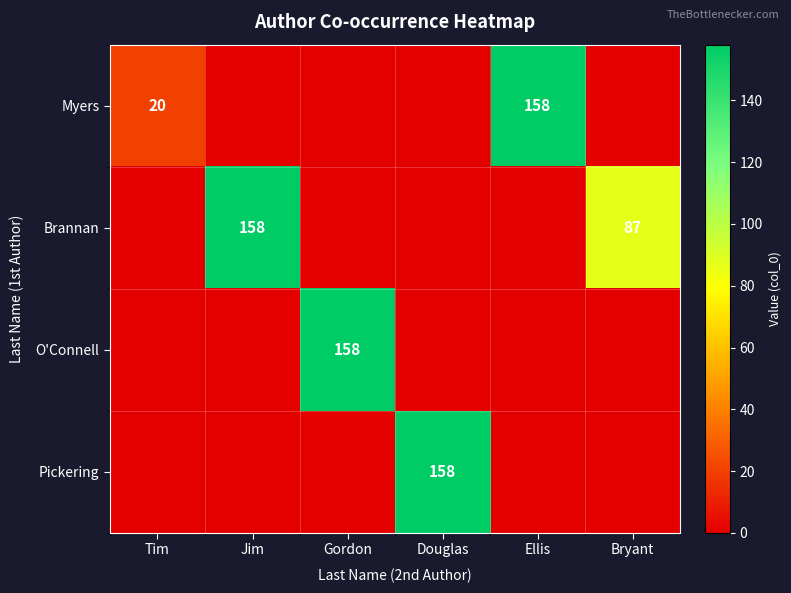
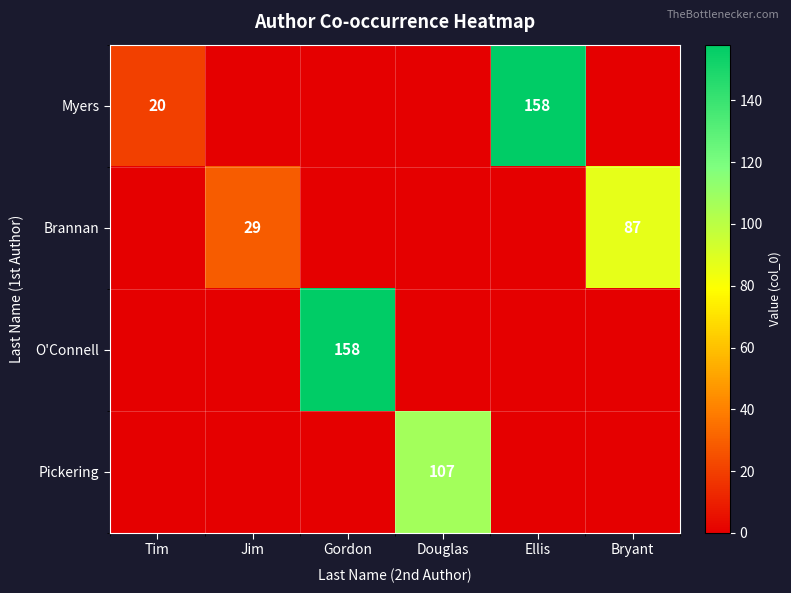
  {
    "Myers": {
      "Tim": 20,
      "Ellis": 158
    },
    "Brannan": {
-     "Jim": 158,
+     "Jim": 29,
      "Bryant": 87
    },
    "O'Connell": {
      "Gordon": 158
    },
    "Pickering": {
-     "Douglas": 158
+     "Douglas": 107
    }
  }
